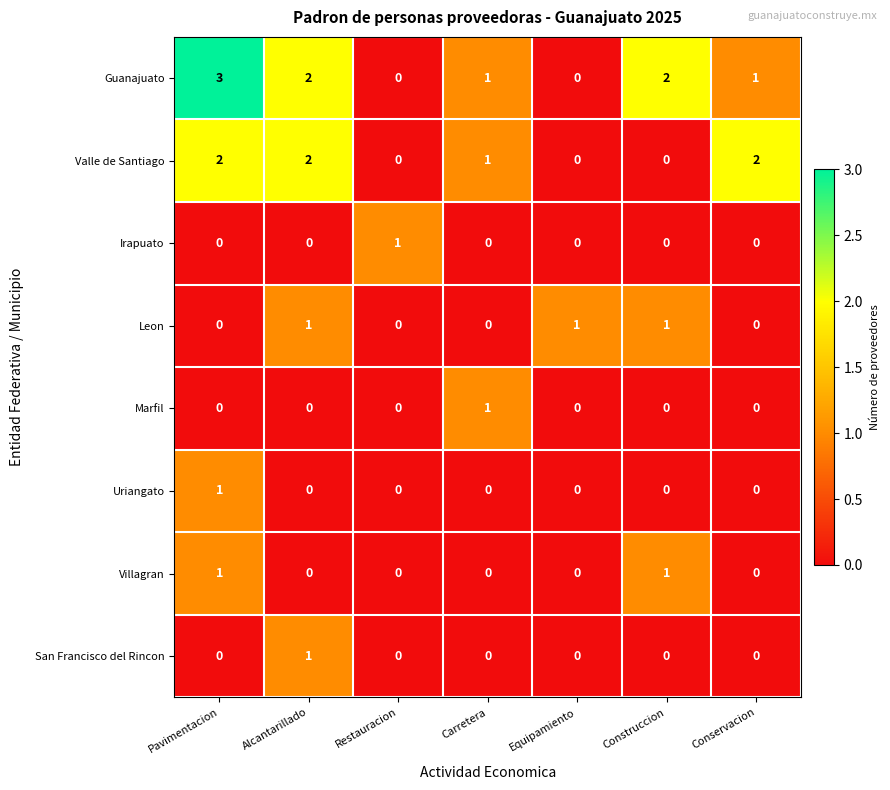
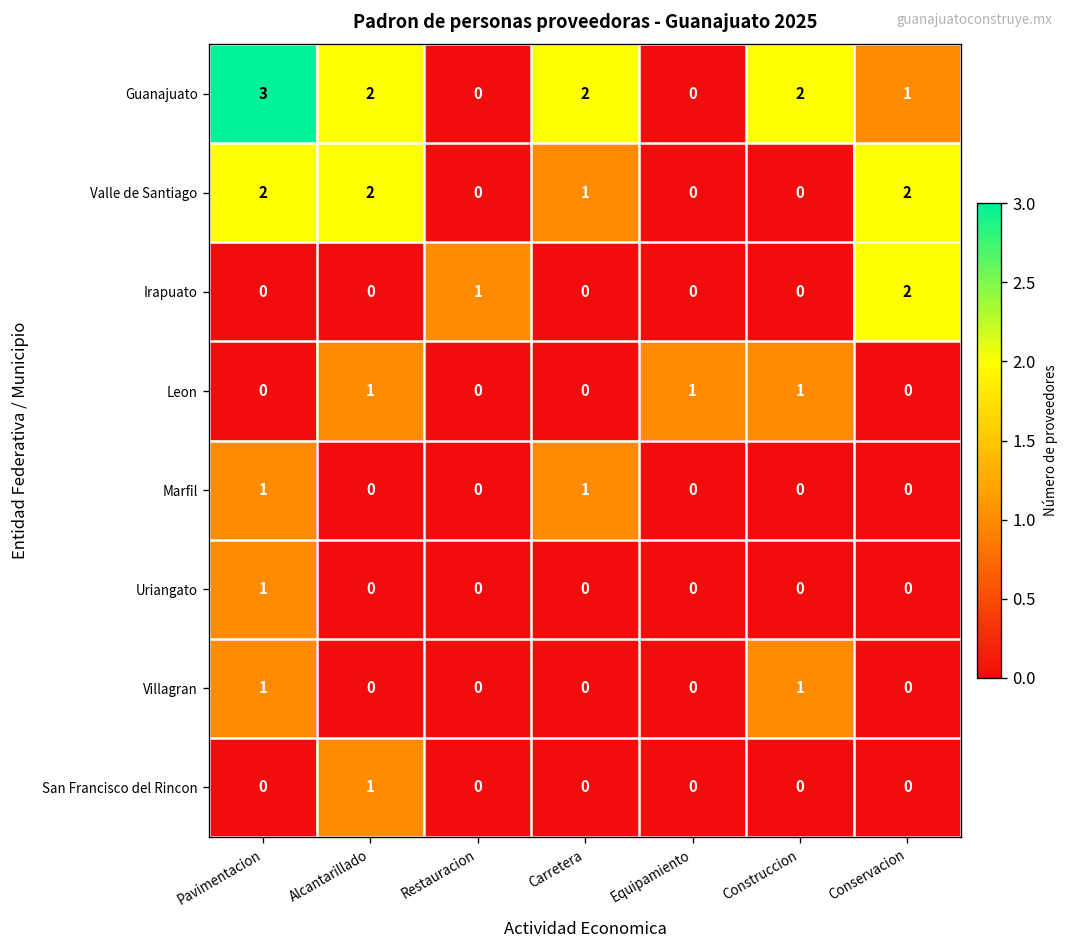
  {
    "Guanajuato": {
      "Pavimentacion": 3,
      "Alcantarillado": 2,
      "Restauracion": 0,
-     "Carretera": 1,
+     "Carretera": 2,
      "Equipamiento": 0,
      "Construccion": 2,
      "Conservacion": 1
    },
    "Valle de Santiago": {
      "Pavimentacion": 2,
      "Alcantarillado": 2,
      "Restauracion": 0,
      "Carretera": 1,
      "Equipamiento": 0,
      "Construccion": 0,
      "Conservacion": 2
    },
    "Irapuato": {
      "Pavimentacion": 0,
      "Alcantarillado": 0,
      "Restauracion": 1,
      "Carretera": 0,
      "Equipamiento": 0,
      "Construccion": 0,
-     "Conservacion": 0
+     "Conservacion": 2
    },
    "Leon": {
      "Pavimentacion": 0,
      "Alcantarillado": 1,
      "Restauracion": 0,
      "Carretera": 0,
      "Equipamiento": 1,
      "Construccion": 1,
      "Conservacion": 0
    },
    "Marfil": {
-     "Pavimentacion": 0,
+     "Pavimentacion": 1,
      "Alcantarillado": 0,
      "Restauracion": 0,
      "Carretera": 1,
      "Equipamiento": 0,
      "Construccion": 0,
      "Conservacion": 0
    },
    "Uriangato": {
      "Pavimentacion": 1,
      "Alcantarillado": 0,
      "Restauracion": 0,
      "Carretera": 0,
      "Equipamiento": 0,
      "Construccion": 0,
      "Conservacion": 0
    },
    "Villagran": {
      "Pavimentacion": 1,
      "Alcantarillado": 0,
      "Restauracion": 0,
      "Carretera": 0,
      "Equipamiento": 0,
      "Construccion": 1,
      "Conservacion": 0
    },
    "San Francisco del Rincon": {
      "Pavimentacion": 0,
      "Alcantarillado": 1,
      "Restauracion": 0,
      "Carretera": 0,
      "Equipamiento": 0,
      "Construccion": 0,
      "Conservacion": 0
    }
  }
